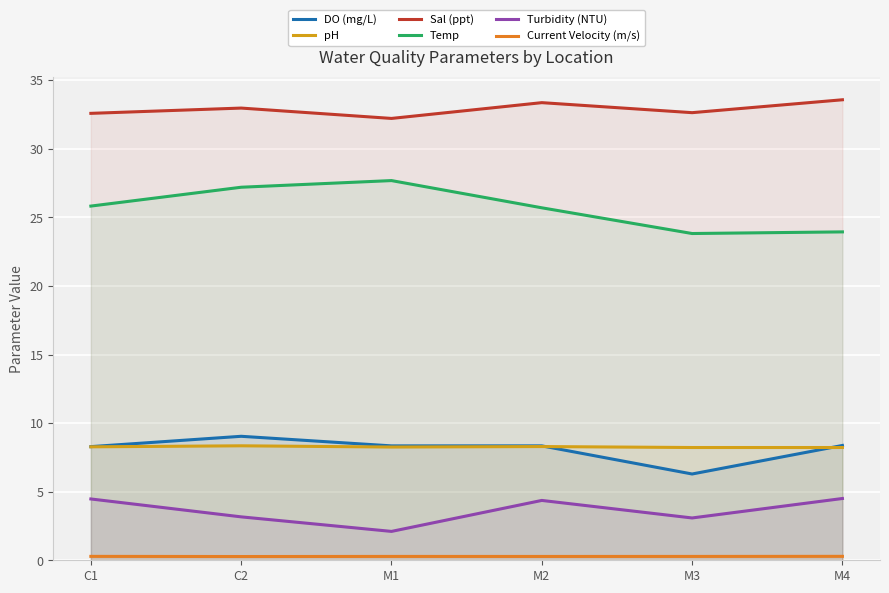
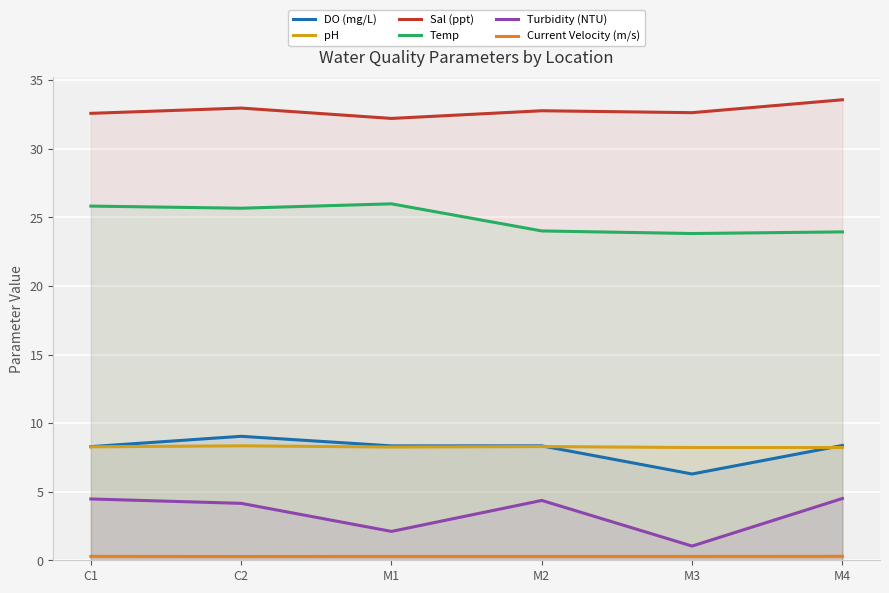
  {
    "DO (mg/L)": {
      "C2": 9.0,
      "M3": 6.3
    },
    "Sal (ppt)": {
      "C1": 32.6,
      "C2": 33.0,
      "M1": 32.2,
-     "M2": 33.4,
+     "M2": 32.8,
      "M3": 32.6,
      "M4": 33.6
    },
    "Temp": {
      "C1": 25.8,
-     "C2": 27.2,
-     "M1": 27.7,
-     "M2": 25.7,
+     "C2": 25.7,
+     "M1": 26.0,
+     "M2": 24.0,
      "M3": 23.8,
      "M4": 23.9
    },
    "Turbidity (NTU)": {
      "C1": 4.5,
-     "C2": 3.2,
+     "C2": 4.2,
      "M1": 2.1,
      "M2": 4.4,
-     "M3": 3.1,
+     "M3": 1.0,
      "M4": 4.5
    }
  }
